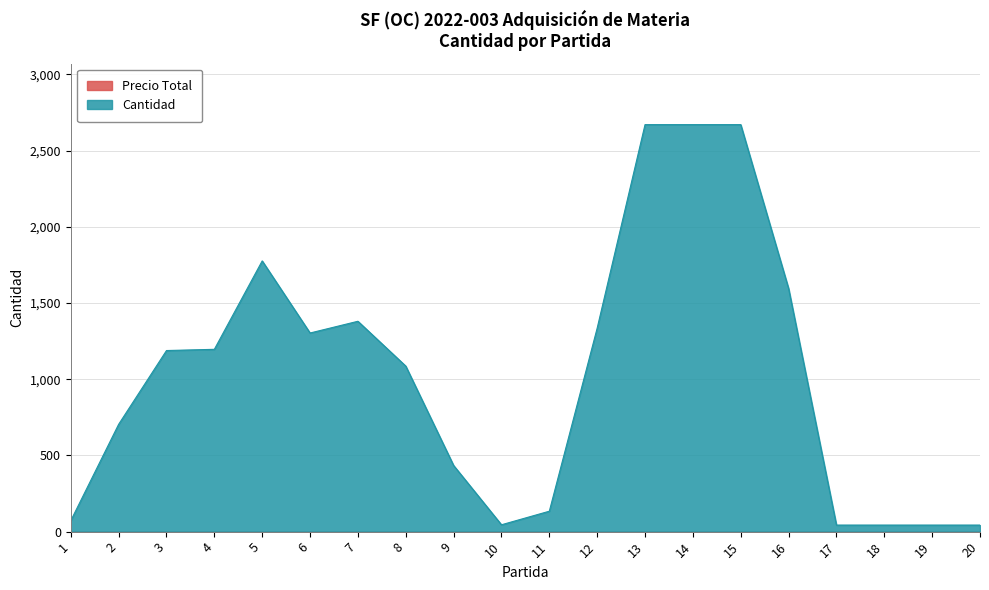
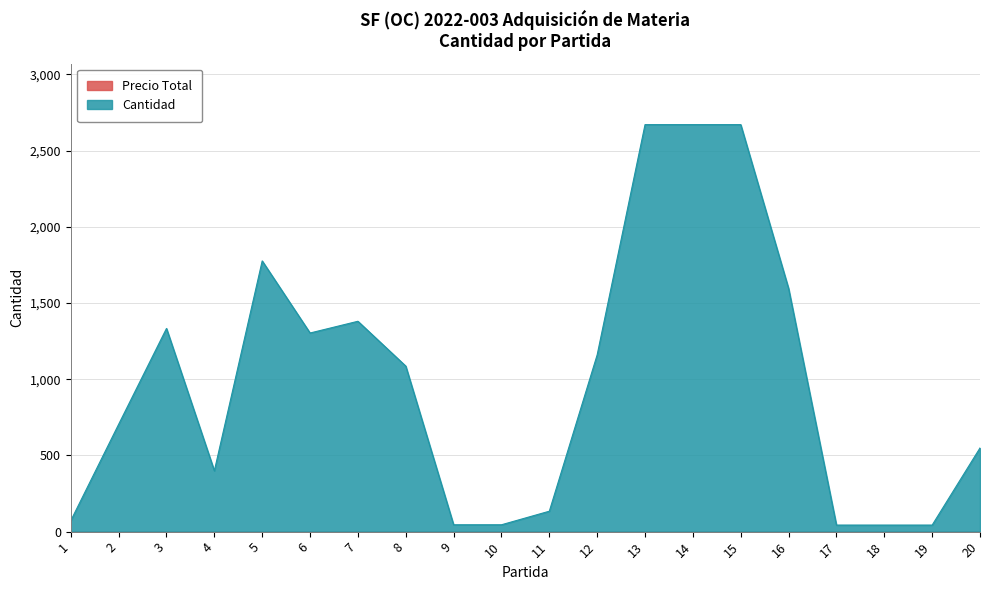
  {
    "Precio Total": {
      "1": "0",
      "2": "0",
      "3": "0",
      "4": "0",
      "5": "0",
      "6": "0",
      "7": "0",
      "8": "0",
      "9": "0",
      "10": "0",
      "11": "0",
      "12": "0",
      "13": "0",
      "14": "0",
      "15": "0",
      "16": "0",
      "17": "0",
      "18": "0",
      "19": "0",
      "20": "0"
    },
    "Cantidad": {
      "1": "70",
      "2": "700",
-     "3": "1,190",
-     "4": "1,200",
+     "3": "1,330",
+     "4": "400",
      "5": "1,780",
      "6": "1,300",
      "7": "1,380",
      "8": "1,090",
-     "9": "430",
+     "9": "50",
      "10": "50",
      "11": "130",
-     "12": "1,340",
+     "12": "1,160",
      "13": "2,670",
      "14": "2,670",
      "15": "2,670",
      "16": "1,600",
      "17": "40",
      "18": "40",
      "19": "40",
-     "20": "40"
+     "20": "550"
    }
  }
